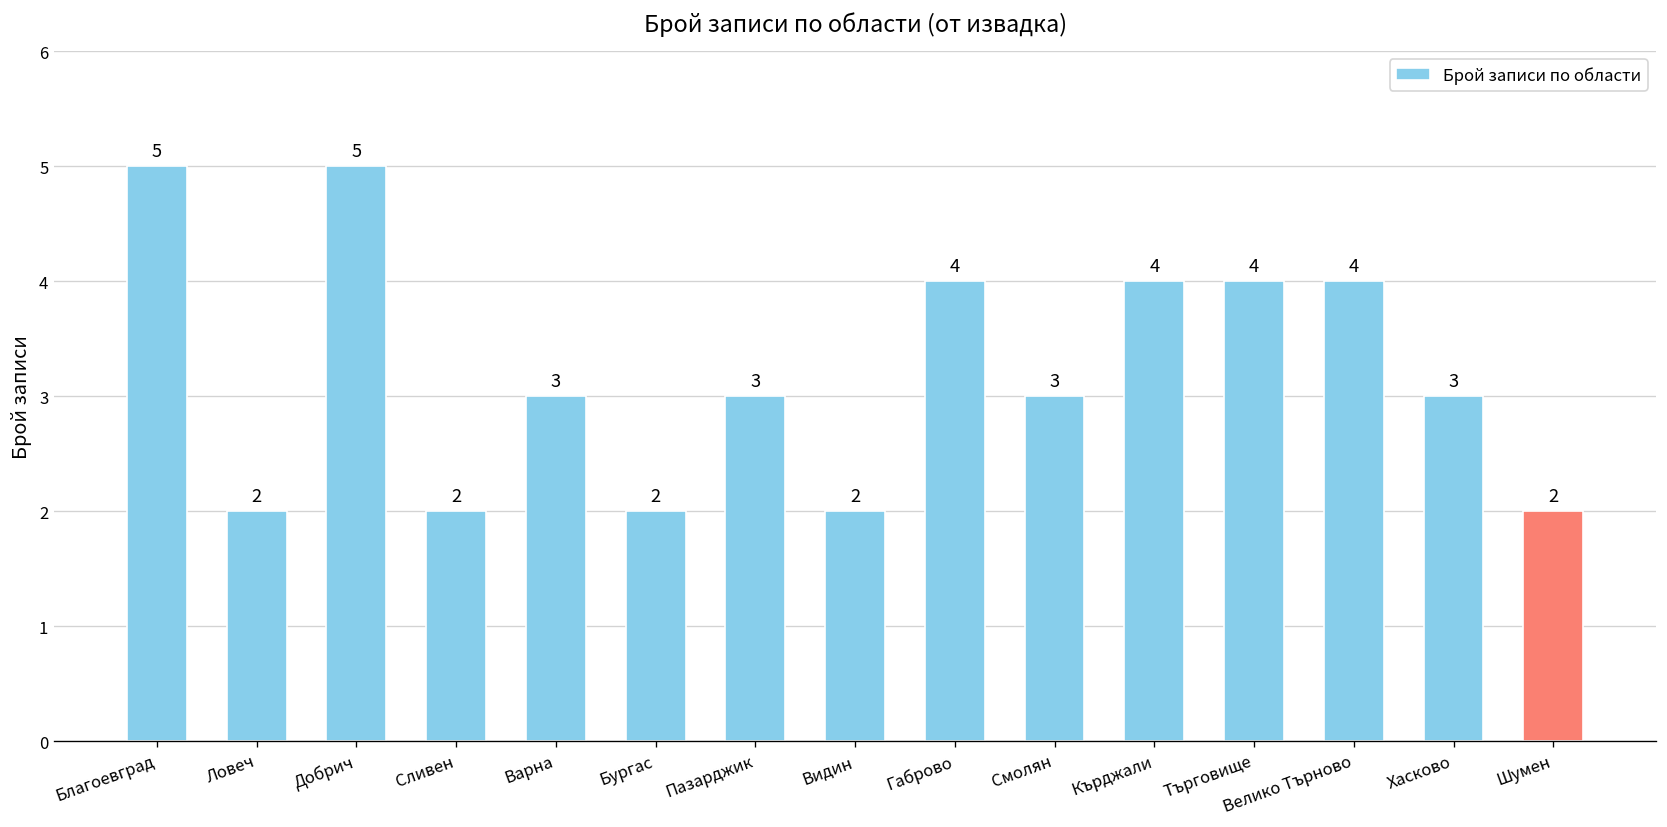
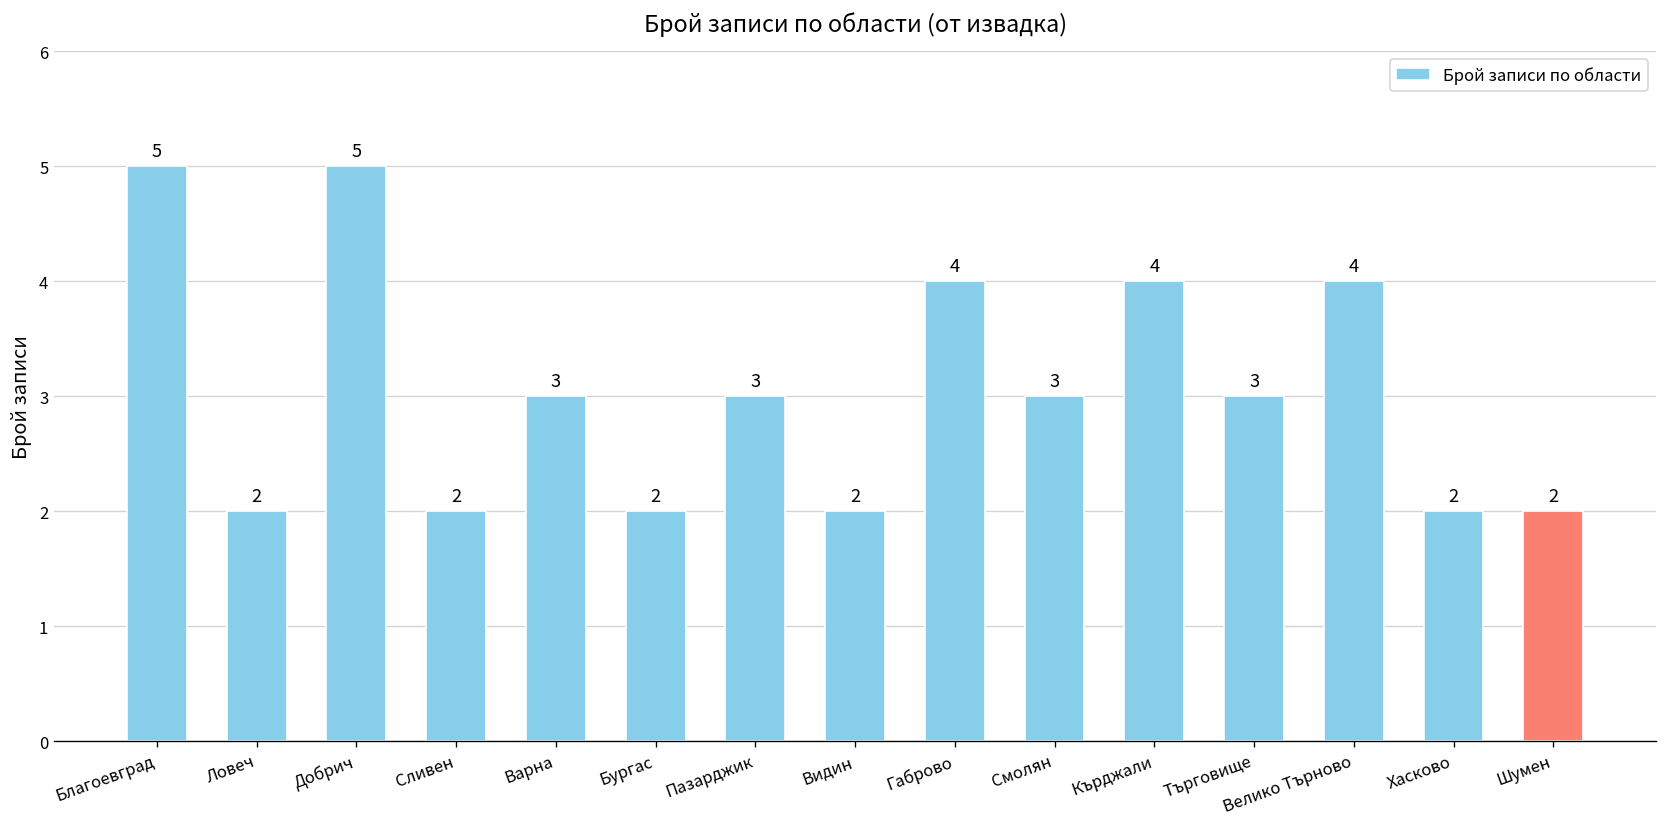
  {
    "Благоевград": 5,
    "Ловеч": 2,
    "Добрич": 5,
    "Сливен": 2,
    "Варна": 3,
    "Бургас": 2,
    "Пазарджик": 3,
    "Видин": 2,
    "Габрово": 4,
    "Смолян": 3,
    "Кърджали": 4,
-   "Търговище": 4,
+   "Търговище": 3,
    "Велико Търново": 4,
-   "Хасково": 3,
+   "Хасково": 2,
    "Шумен": 2
  }
